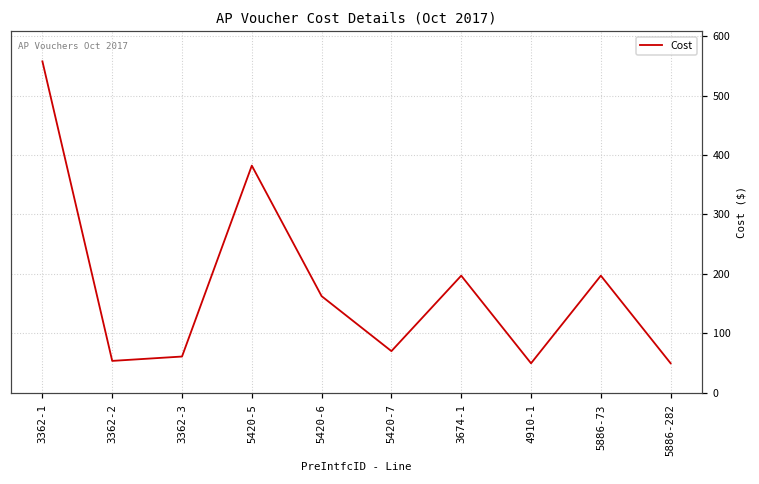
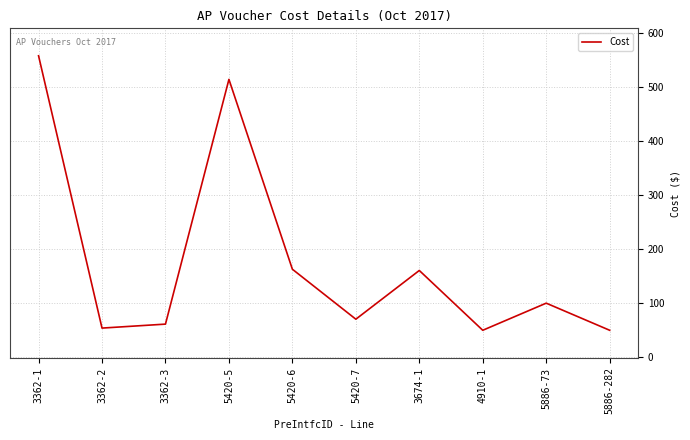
  {
    "3362-2": 50,
    "3362-3": 60,
-   "5420-5": 380,
+   "5420-5": 510,
    "5420-6": 160,
    "5420-7": 70,
-   "3674-1": 200,
+   "3674-1": 160,
    "4910-1": 50,
-   "5886-73": 200,
+   "5886-73": 100,
    "5886-282": 50
  }
